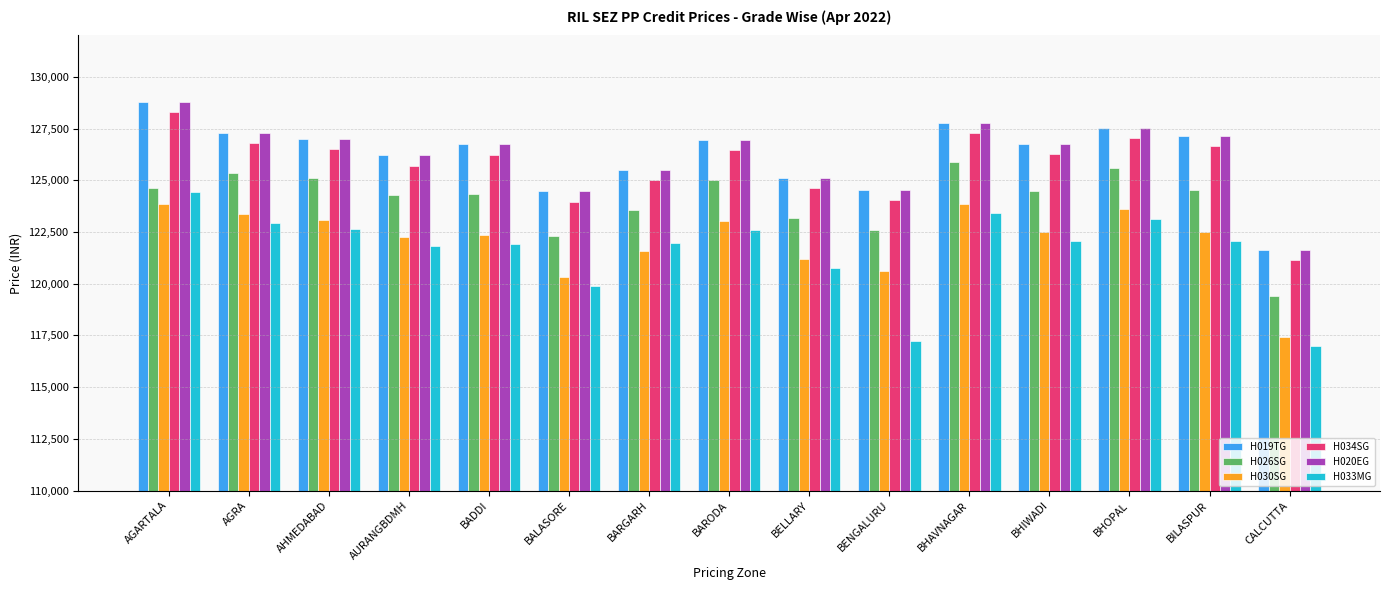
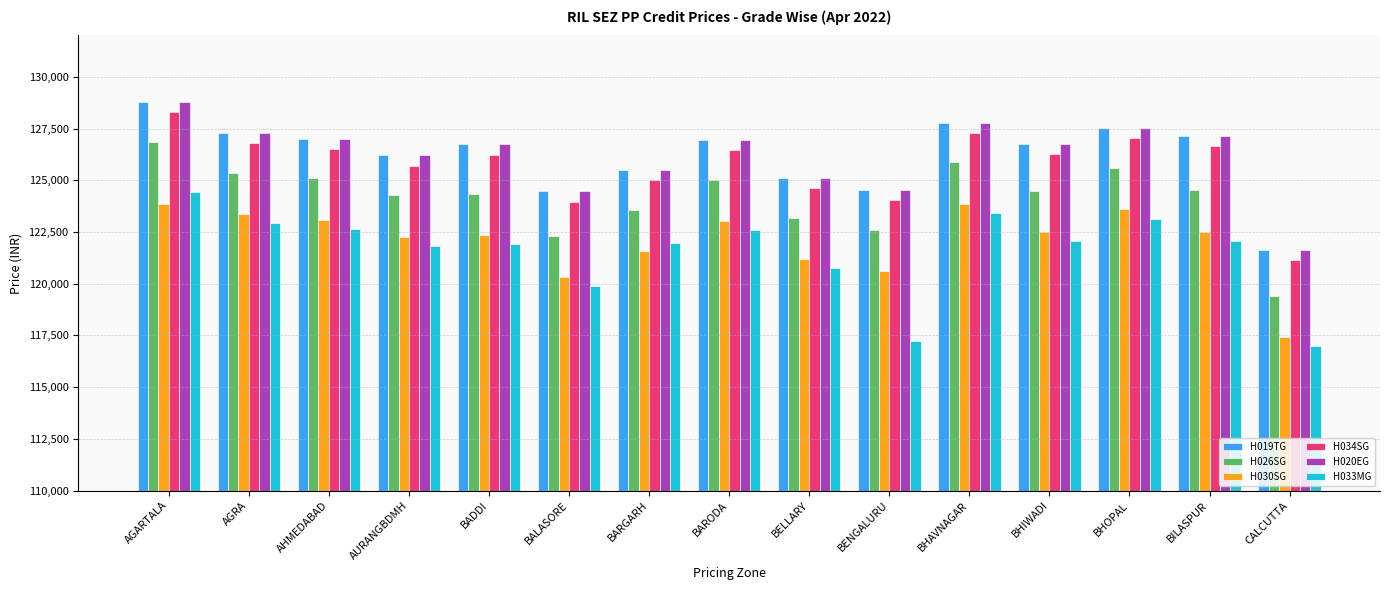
  {
    "H026SG": {
-     "AGARTALA": "124,600",
+     "AGARTALA": "126,900",
      "AGRA": "125,400",
      "AHMEDABAD": "125,100",
      "AURANGBDMH": "124,300",
      "BADDI": "124,400",
      "BALASORE": "122,300",
      "BARGARH": "123,600",
      "BARODA": "125,000",
      "BELLARY": "123,200",
      "BENGALURU": "122,600",
      "BHAVNAGAR": "125,900",
      "BHIWADI": "124,500",
      "BHOPAL": "125,600",
      "BILASPUR": "124,500",
      "CALCUTTA": "119,400"
    },
    "H030SG": {
      "AGARTALA": "123,900",
      "AGRA": "123,400",
      "AHMEDABAD": "123,100",
      "AURANGBDMH": "122,300",
      "BADDI": "122,400",
      "BALASORE": "120,300",
      "BARGARH": "121,600",
      "BARODA": "123,000",
      "BELLARY": "121,200",
      "BENGALURU": "120,600",
      "BHAVNAGAR": "123,900",
      "BHIWADI": "122,500",
      "BHOPAL": "123,600",
      "BILASPUR": "122,500",
      "CALCUTTA": "117,400"
    },
    "H034SG": {
      "AGARTALA": "128,300",
      "AGRA": "126,800",
      "AHMEDABAD": "126,500",
      "AURANGBDMH": "125,700",
      "BADDI": "126,200",
      "BALASORE": "124,000",
      "BARGARH": "125,000",
      "BARODA": "126,500",
      "BELLARY": "124,600",
      "BENGALURU": "124,000",
      "BHAVNAGAR": "127,300",
      "BHIWADI": "126,300",
      "BHOPAL": "127,000",
      "BILASPUR": "126,700",
      "CALCUTTA": "121,100"
    },
    "H020EG": {
      "AGARTALA": "128,800",
      "AGRA": "127,300",
      "AHMEDABAD": "127,000",
      "AURANGBDMH": "126,200",
      "BADDI": "126,700",
      "BALASORE": "124,500",
      "BARGARH": "125,500",
      "BARODA": "127,000",
      "BELLARY": "125,100",
      "BENGALURU": "124,500",
      "BHAVNAGAR": "127,800",
      "BHIWADI": "126,800",
      "BHOPAL": "127,500",
      "BILASPUR": "127,200",
      "CALCUTTA": "121,600"
    }
  }
